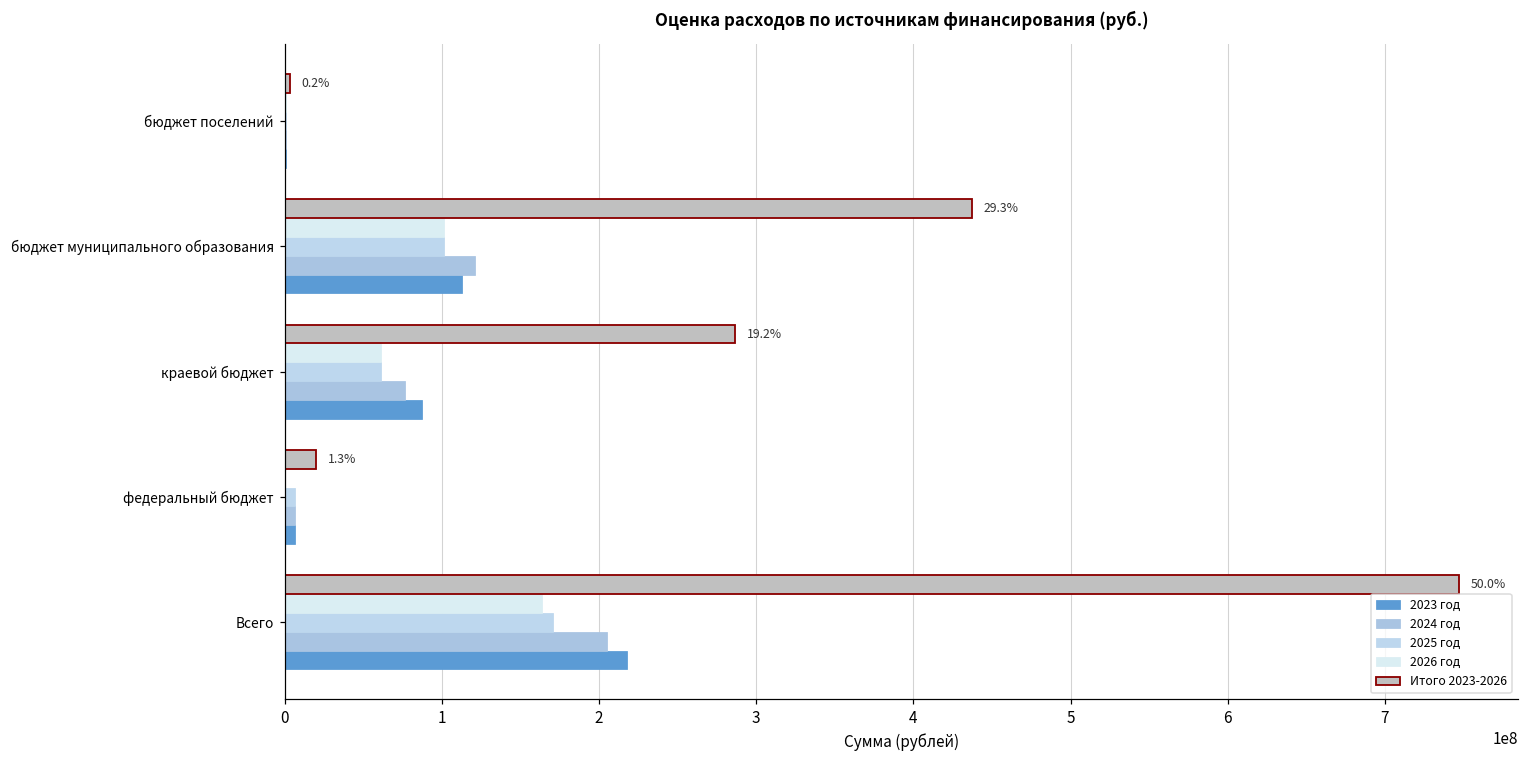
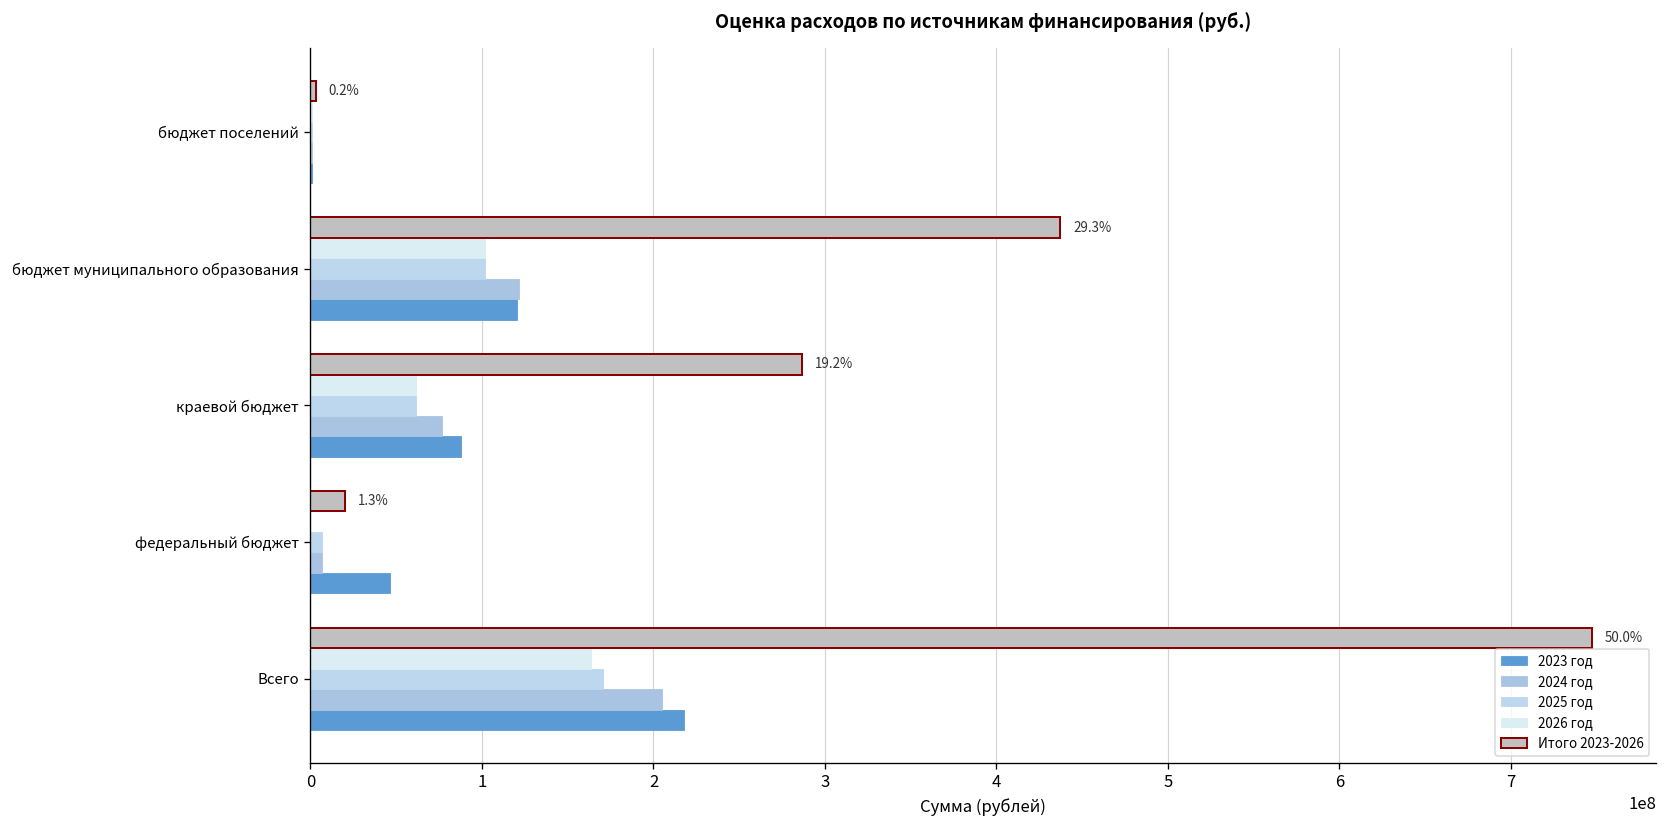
  {
    "2023 год": {
-     "бюджет муниципального образования": 113000000,
+     "бюджет муниципального образования": 121000000,
      "краевой бюджет": 88000000,
-     "федеральный бюджет": 7000000,
+     "федеральный бюджет": 47000000,
      "Всего": 218000000
    }
  }
